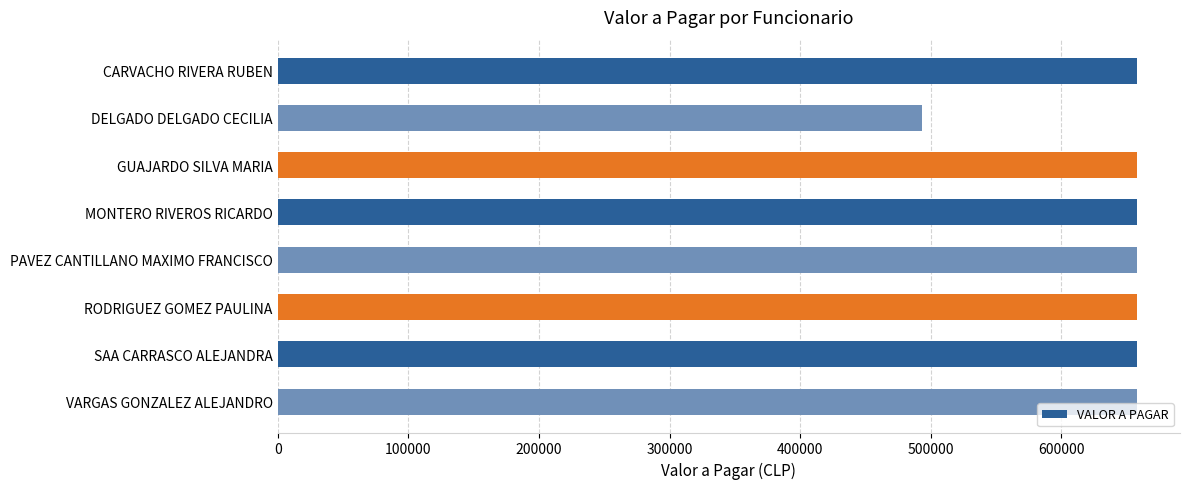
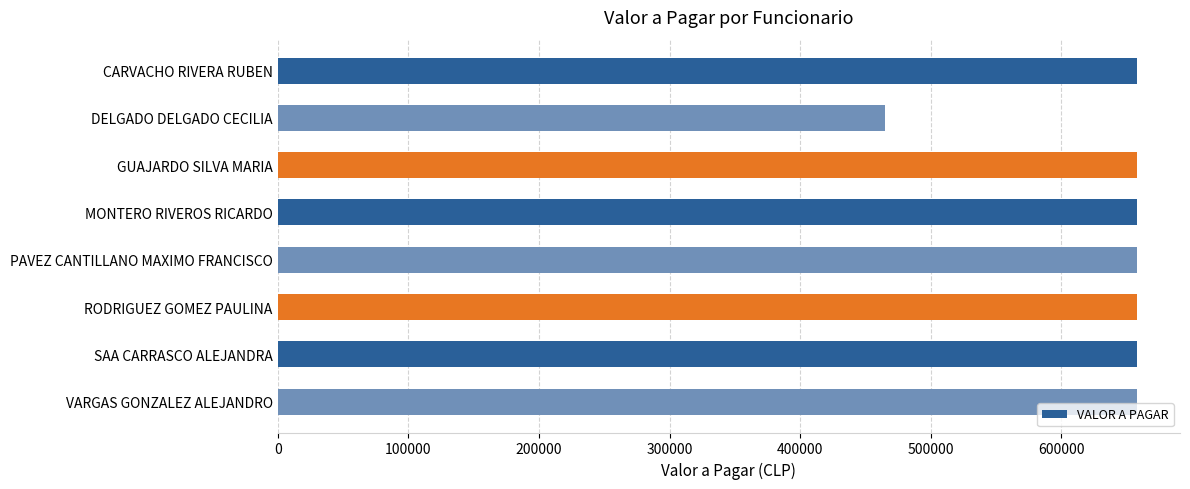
  {
    "CARVACHO RIVERA RUBEN": 658000,
-   "DELGADO DELGADO CECILIA": 493000,
+   "DELGADO DELGADO CECILIA": 465000,
    "GUAJARDO SILVA MARIA": 658000,
    "MONTERO RIVEROS RICARDO": 658000,
    "PAVEZ CANTILLANO MAXIMO FRANCISCO": 658000,
    "RODRIGUEZ GOMEZ PAULINA": 658000,
    "SAA CARRASCO ALEJANDRA": 658000,
    "VARGAS GONZALEZ ALEJANDRO": 658000
  }
